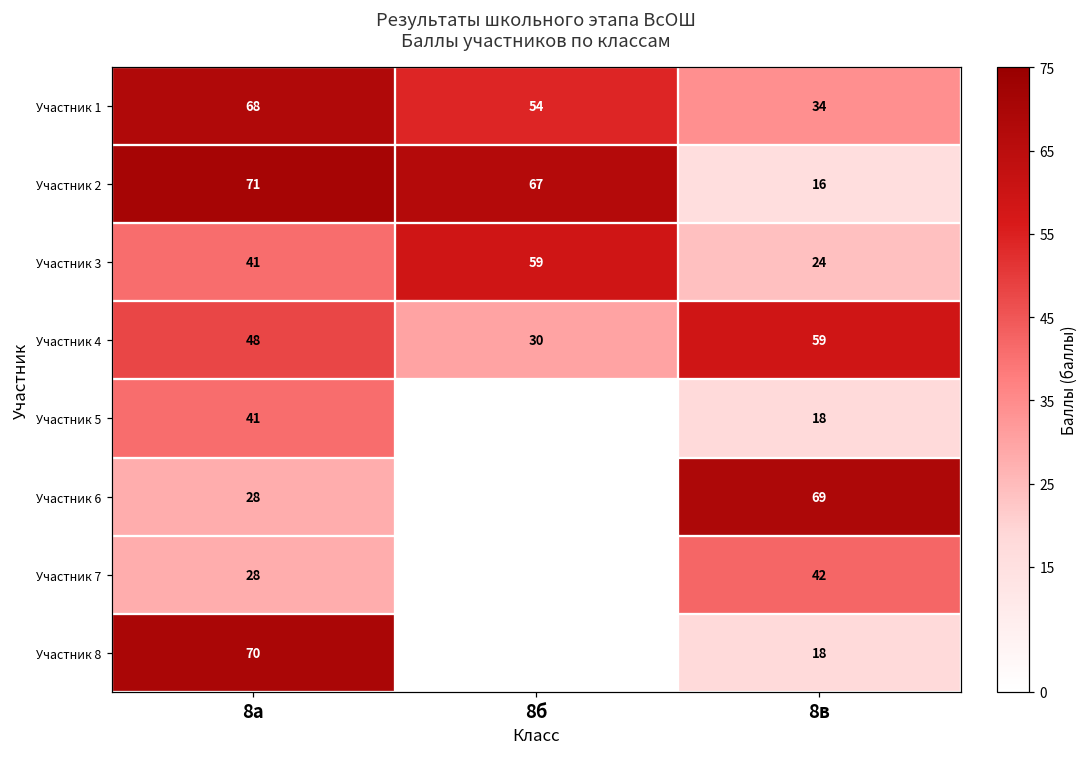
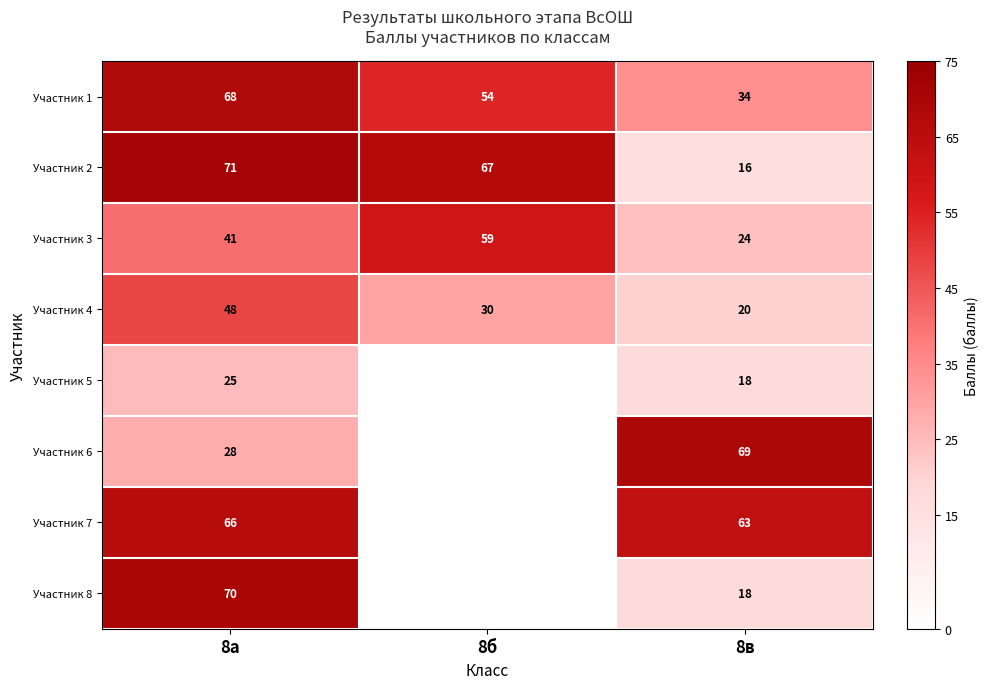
  {
    "Участник 1": {
      "8а": 68,
      "8б": 54,
      "8в": 34
    },
    "Участник 2": {
      "8а": 71,
      "8б": 67,
      "8в": 16
    },
    "Участник 3": {
      "8а": 41,
      "8б": 59,
      "8в": 24
    },
    "Участник 4": {
      "8а": 48,
      "8б": 30,
-     "8в": 59
+     "8в": 20
    },
    "Участник 5": {
-     "8а": 41,
+     "8а": 25,
      "8в": 18
    },
    "Участник 6": {
      "8а": 28,
      "8в": 69
    },
    "Участник 7": {
-     "8а": 28,
-     "8в": 42
+     "8а": 66,
+     "8в": 63
    },
    "Участник 8": {
      "8а": 70,
      "8в": 18
    }
  }
